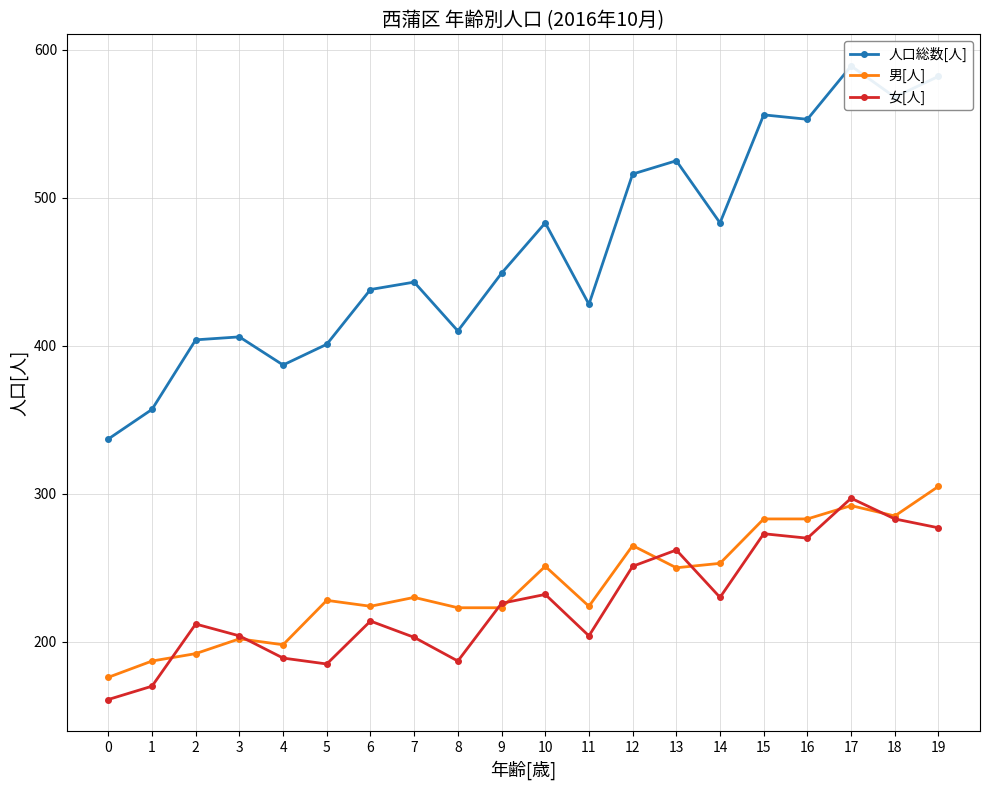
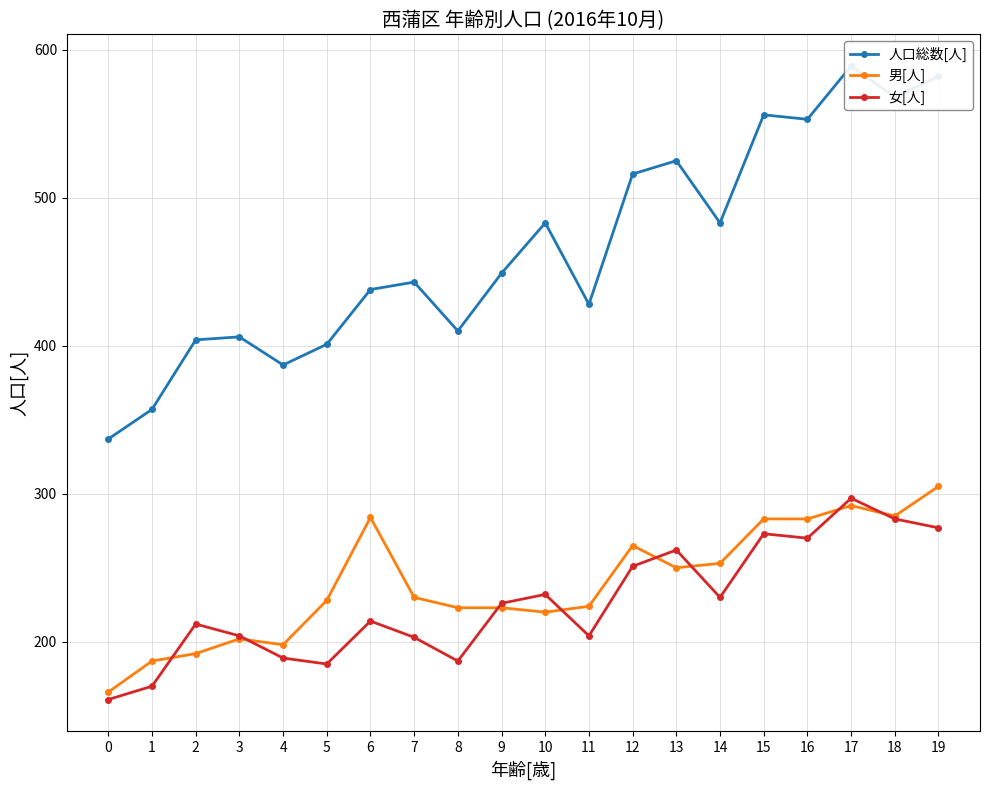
  {
    "人口総数[人]": {
      "0": 337,
      "1": 357,
      "2": 404,
      "3": 406,
      "4": 387,
      "5": 401,
      "6": 438,
      "7": 443,
      "8": 410,
      "9": 449,
      "10": 483,
      "11": 428,
      "12": 516,
      "13": 525,
      "14": 483,
      "15": 556,
      "16": 553
    },
    "男[人]": {
-     "0": 176,
+     "0": 166,
      "1": 187,
      "2": 192,
      "3": 202,
      "4": 198,
      "5": 228,
-     "6": 224,
+     "6": 284,
      "7": 230,
      "8": 223,
      "9": 223,
-     "10": 251,
+     "10": 220,
      "11": 224,
      "12": 265,
      "13": 250,
      "14": 253,
      "15": 283,
      "16": 283,
      "17": 292,
      "18": 285,
      "19": 305
    },
    "女[人]": {
      "0": 161,
      "1": 170,
      "2": 212,
      "3": 204,
      "4": 189,
      "5": 185,
      "6": 214,
      "7": 203,
      "8": 187,
      "9": 226,
      "10": 232,
      "11": 204,
      "12": 251,
      "13": 262,
      "14": 230,
      "15": 273,
      "16": 270,
      "17": 297,
      "18": 283,
      "19": 277
    }
  }
